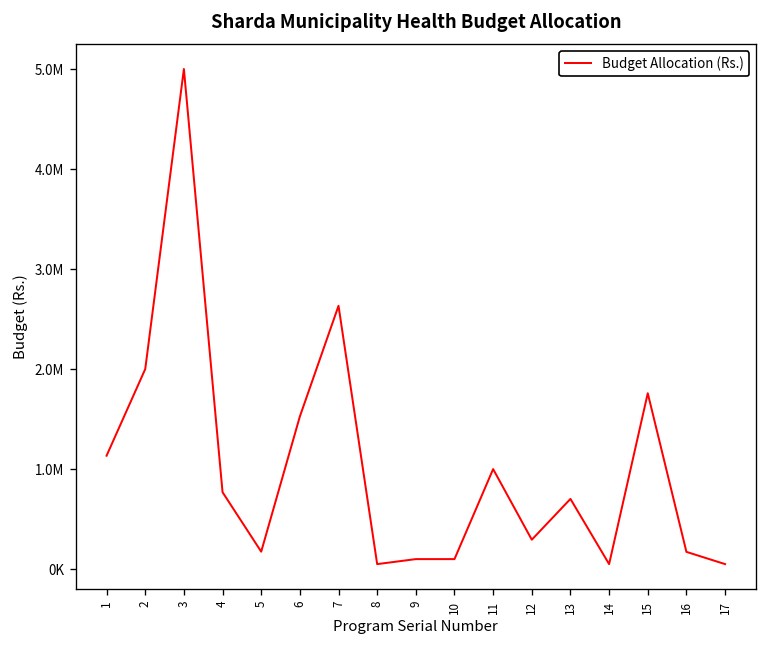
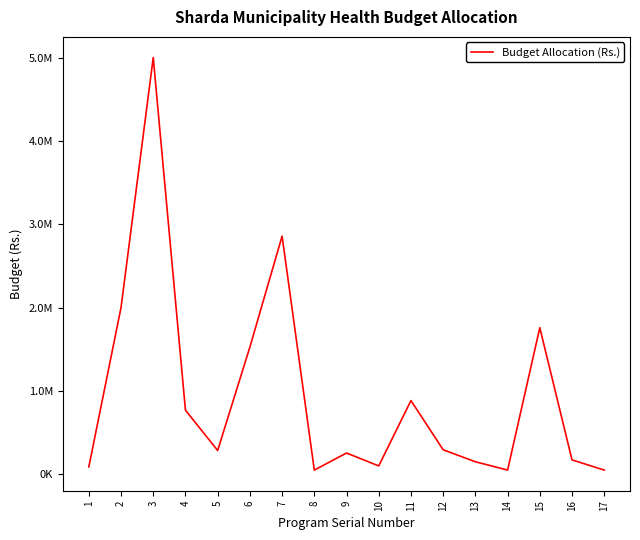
  {
-   "1": 1100000,
+   "1": 100000,
    "2": 2000000,
    "3": 5000000,
    "4": 800000,
-   "5": 200000,
+   "5": 300000,
    "6": 1500000,
-   "7": 2600000,
+   "7": 2900000,
    "8": 100000,
-   "9": 100000,
+   "9": 300000,
    "10": 100000,
-   "11": 1000000,
+   "11": 900000,
    "12": 300000,
-   "13": 700000,
+   "13": 200000,
    "14": 100000,
    "15": 1800000,
    "16": 200000,
    "17": 100000
  }
